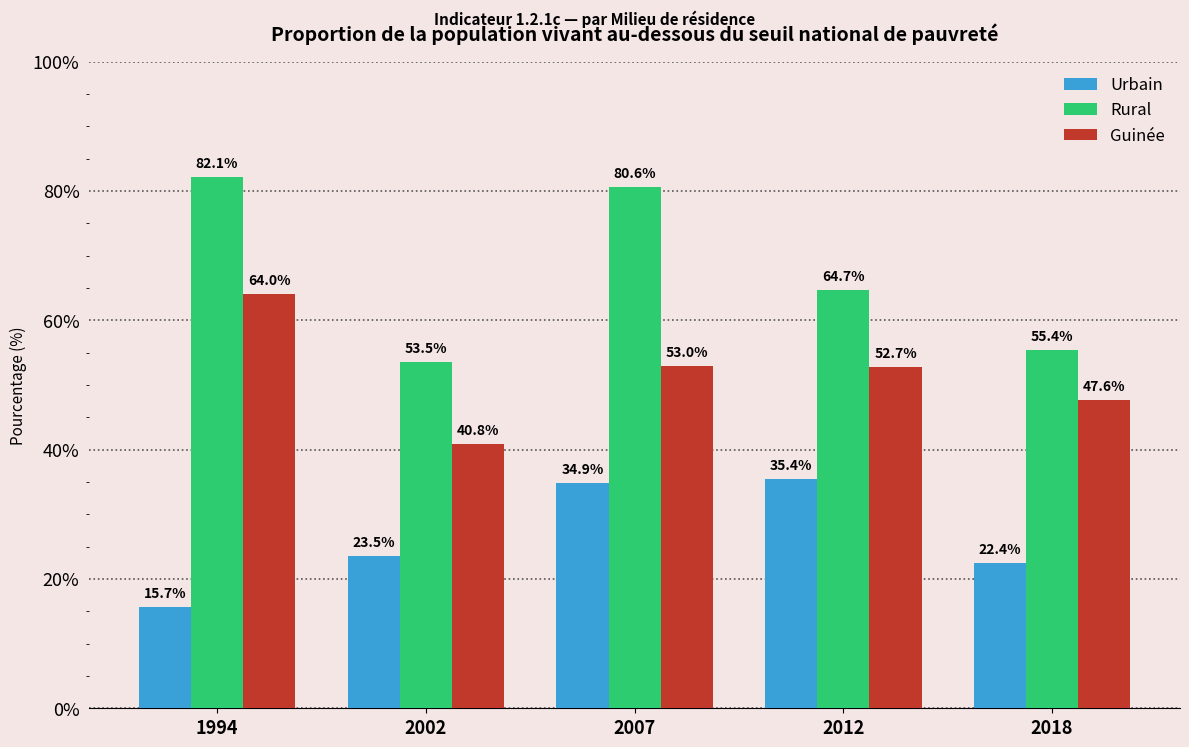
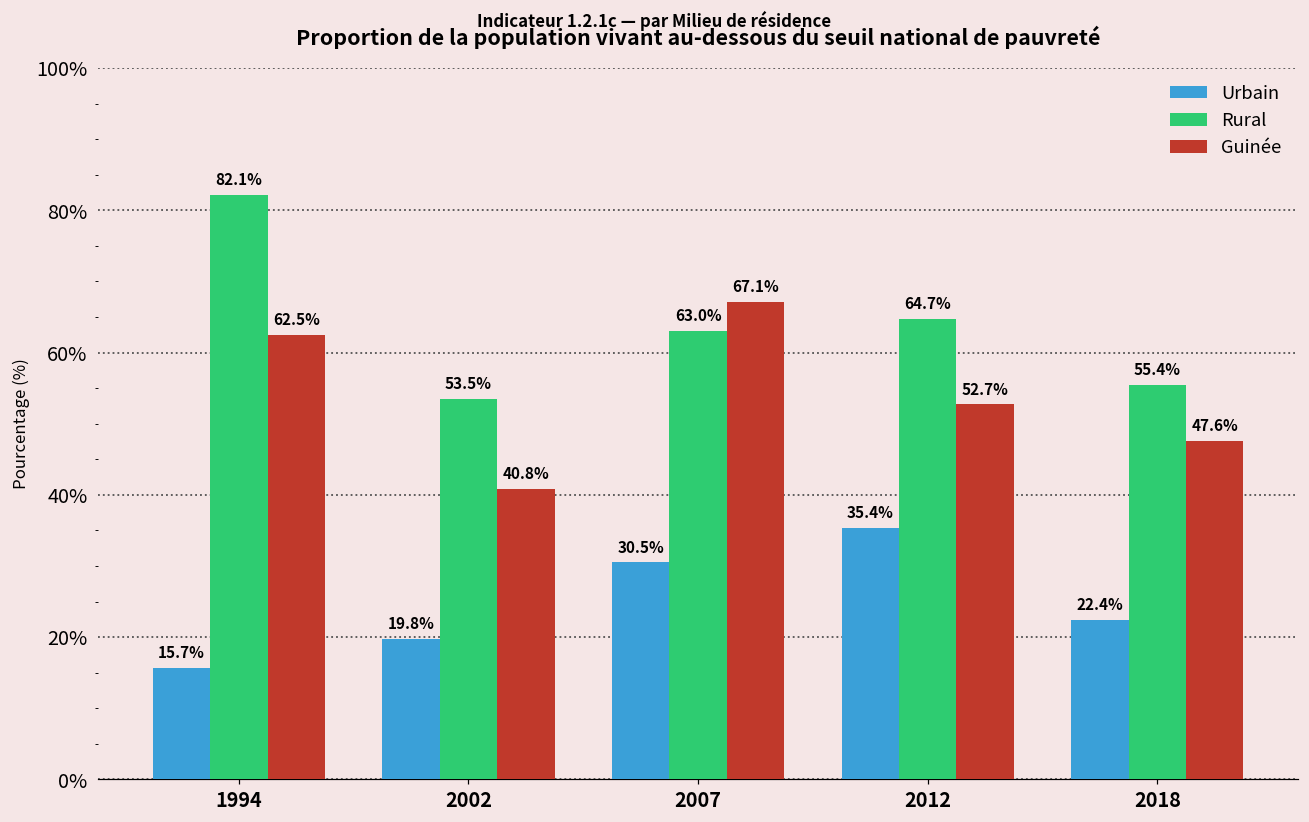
  {
    "Urbain": {
      "1994": "15.7%",
-     "2002": "23.5%",
-     "2007": "34.9%",
+     "2002": "19.8%",
+     "2007": "30.5%",
      "2012": "35.4%",
      "2018": "22.4%"
    },
    "Rural": {
      "1994": "82.1%",
      "2002": "53.5%",
-     "2007": "80.6%",
+     "2007": "63.0%",
      "2012": "64.7%",
      "2018": "55.4%"
    },
    "Guinée": {
-     "1994": "64.0%",
+     "1994": "62.5%",
      "2002": "40.8%",
-     "2007": "53.0%",
+     "2007": "67.1%",
      "2012": "52.7%",
      "2018": "47.6%"
    }
  }
